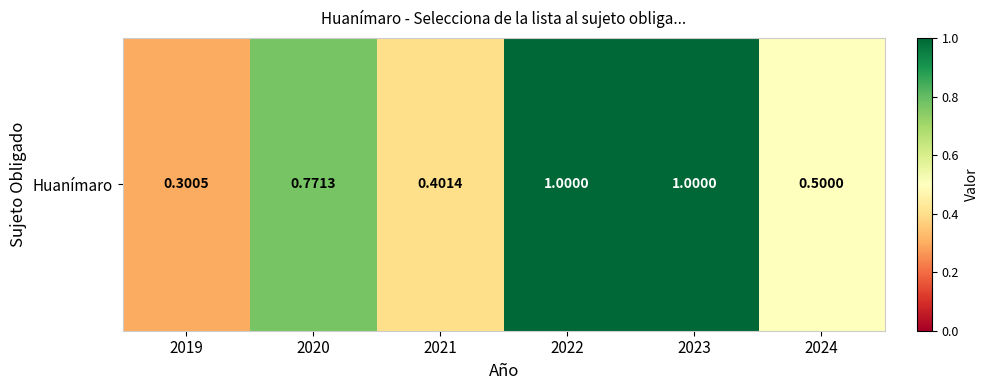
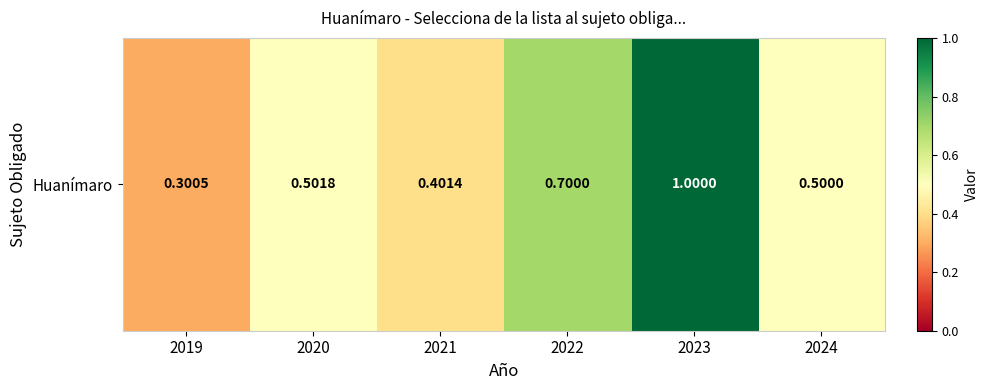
  {
    "Huanímaro": {
      "2019": 0.3005,
-     "2020": 0.7713,
+     "2020": 0.5018,
      "2021": 0.4014,
-     "2022": 1.0000,
+     "2022": 0.7000,
      "2023": 1.0000,
      "2024": 0.5000
    }
  }
